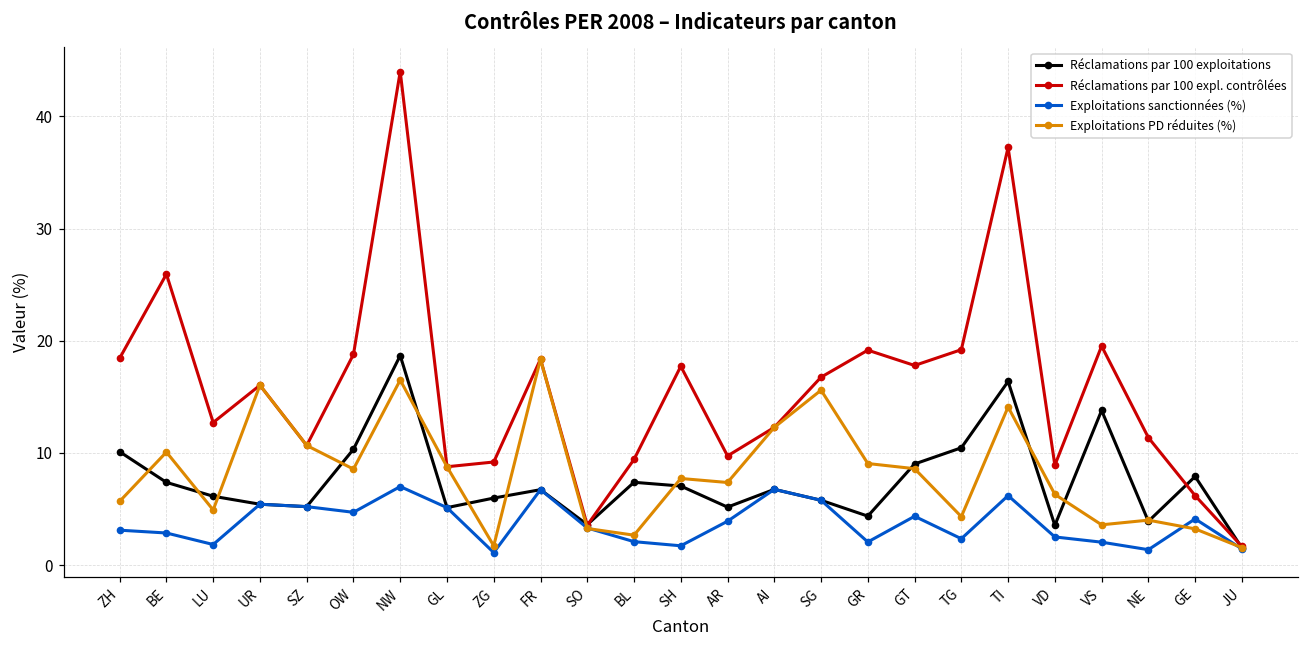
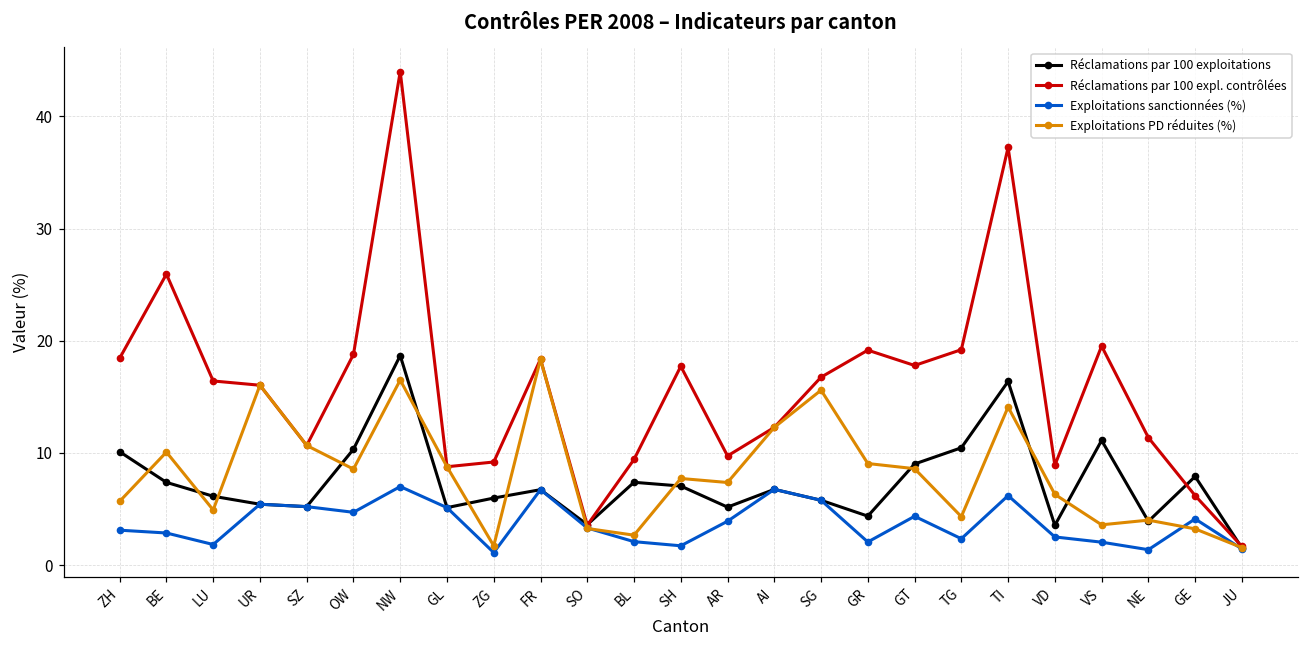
  {
    "Réclamations par 100 exploitations": {
      "ZH": 10.1,
      "BE": 7.4,
      "LU": 6.1,
      "OW": 10.3,
      "NW": 18.7,
      "ZG": 6.0,
      "BL": 7.4,
      "SH": 7.1,
      "AR": 5.2,
      "GR": 4.4,
      "GT": 9.0,
      "TG": 10.5,
      "TI": 16.4,
      "VD": 3.5,
-     "VS": 13.8,
+     "VS": 11.1,
      "GE": 7.9
    },
    "Réclamations par 100 expl. contrôlées": {
      "ZH": 18.4,
      "BE": 25.9,
-     "LU": 12.7,
+     "LU": 16.4,
      "OW": 18.8,
      "NW": 44.0,
      "ZG": 9.2,
      "BL": 9.4,
      "SH": 17.7,
      "AR": 9.7,
      "SG": 16.8,
      "GR": 19.2,
      "GT": 17.8,
      "TG": 19.2,
      "TI": 37.2,
      "VD": 8.9,
      "VS": 19.5,
      "NE": 11.4,
      "GE": 6.2
    },
    "Exploitations sanctionnées (%)": {
      "ZH": 3.1,
      "BE": 2.9,
      "LU": 1.8,
      "OW": 4.7,
      "NW": 7.0,
      "ZG": 1.1,
      "BL": 2.1,
      "SH": 1.7,
      "AR": 3.9,
      "GR": 2.1,
      "GT": 4.4,
      "TG": 2.4,
      "TI": 6.2,
      "VD": 2.5,
      "VS": 2.0,
      "NE": 1.4,
      "GE": 4.1
    },
    "Exploitations PD réduites (%)": {
      "ZH": 5.7,
      "BE": 10.1,
      "LU": 4.9,
      "OW": 8.6,
      "NW": 16.5,
      "ZG": 1.7,
      "BL": 2.7,
      "SH": 7.7,
      "AR": 7.4,
      "SG": 15.6,
      "GR": 9.1,
      "GT": 8.6,
      "TG": 4.3,
      "TI": 14.1,
      "VD": 6.3,
      "VS": 3.6,
      "GE": 3.2
    }
  }
